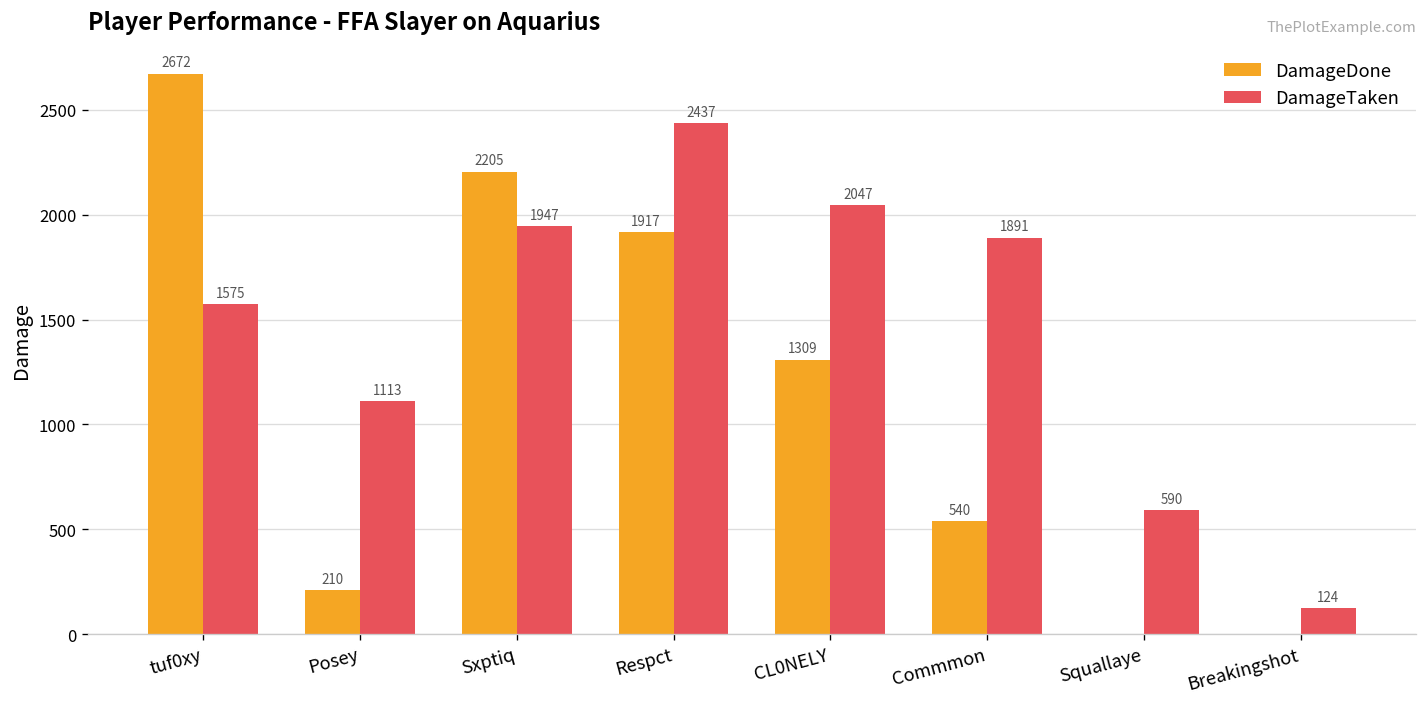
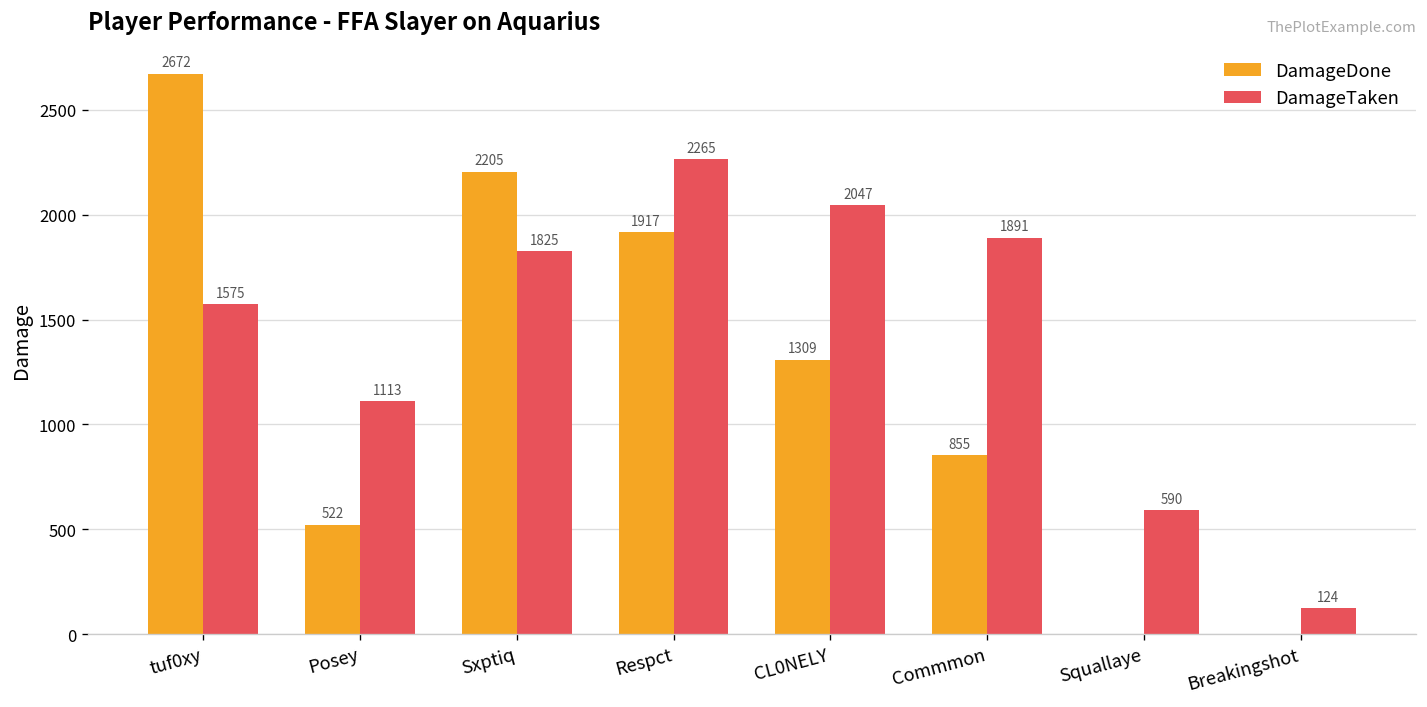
  {
    "DamageDone": {
      "tuf0xy": 2672,
-     "Posey": 210,
+     "Posey": 522,
      "Sxptiq": 2205,
      "Respct": 1917,
      "CL0NELY": 1309,
-     "Commmon": 540
+     "Commmon": 855
    },
    "DamageTaken": {
      "tuf0xy": 1575,
      "Posey": 1113,
-     "Sxptiq": 1947,
-     "Respct": 2437,
+     "Sxptiq": 1825,
+     "Respct": 2265,
      "CL0NELY": 2047,
      "Commmon": 1891,
      "Squallaye": 590,
      "Breakingshot": 124
    }
  }
